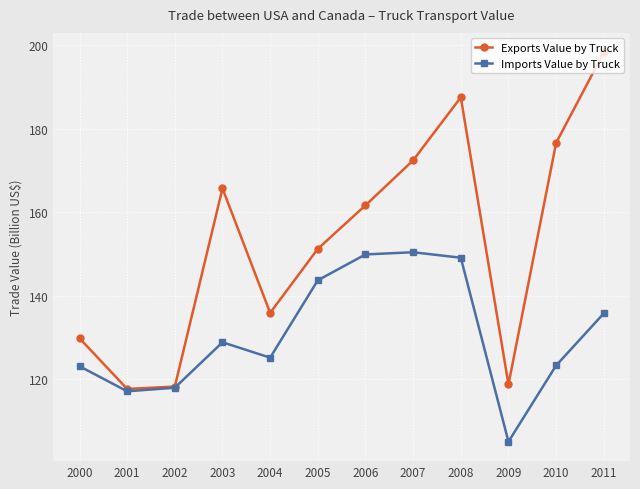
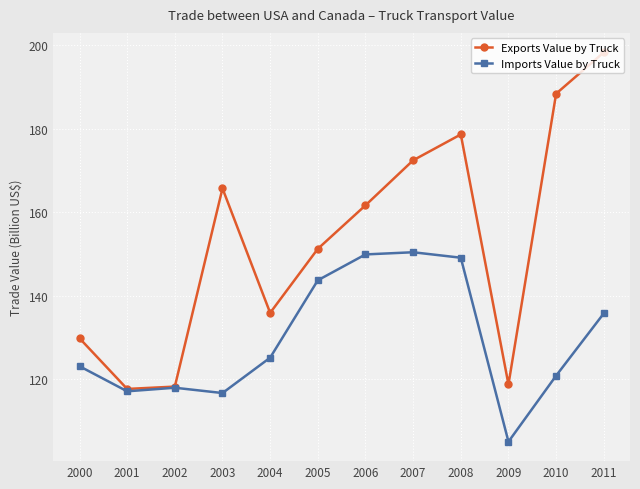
  {
    "Exports Value by Truck": {
      "2000": 130,
      "2003": 166,
      "2004": 136,
      "2005": 151,
      "2006": 162,
      "2007": 172,
-     "2008": 187,
+     "2008": 179,
      "2009": 119,
-     "2010": 177
+     "2010": 188
    },
    "Imports Value by Truck": {
      "2000": 123,
-     "2003": 129,
+     "2003": 117,
      "2004": 125,
      "2005": 144,
      "2006": 150,
      "2007": 150,
      "2008": 149,
      "2009": 105,
-     "2010": 123,
+     "2010": 121,
      "2011": 136
    }
  }
